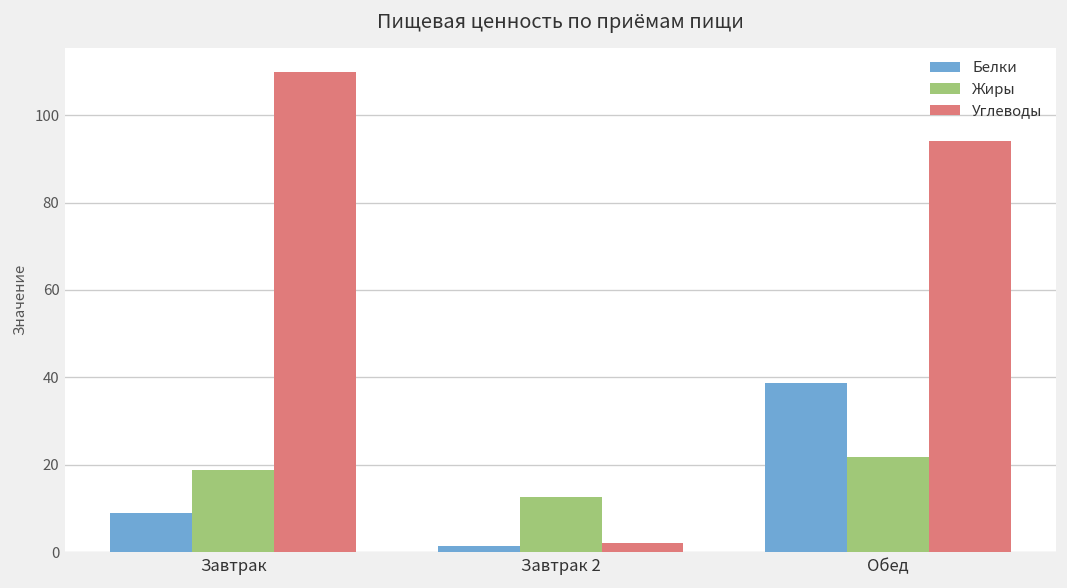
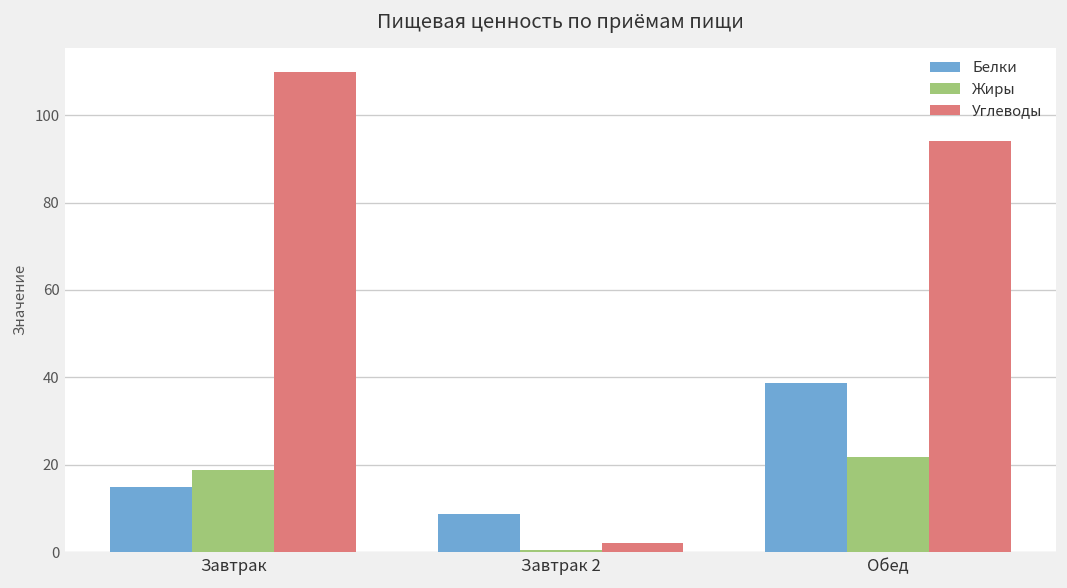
  {
    "Белки": {
-     "Завтрак": 9,
-     "Завтрак 2": 1,
+     "Завтрак": 15,
+     "Завтрак 2": 9,
      "Обед": 39
    },
    "Жиры": {
      "Завтрак": 19,
-     "Завтрак 2": 13,
+     "Завтрак 2": 0,
      "Обед": 22
    },
    "Углеводы": {
      "Завтрак": 110,
      "Завтрак 2": 2,
      "Обед": 94
    }
  }
